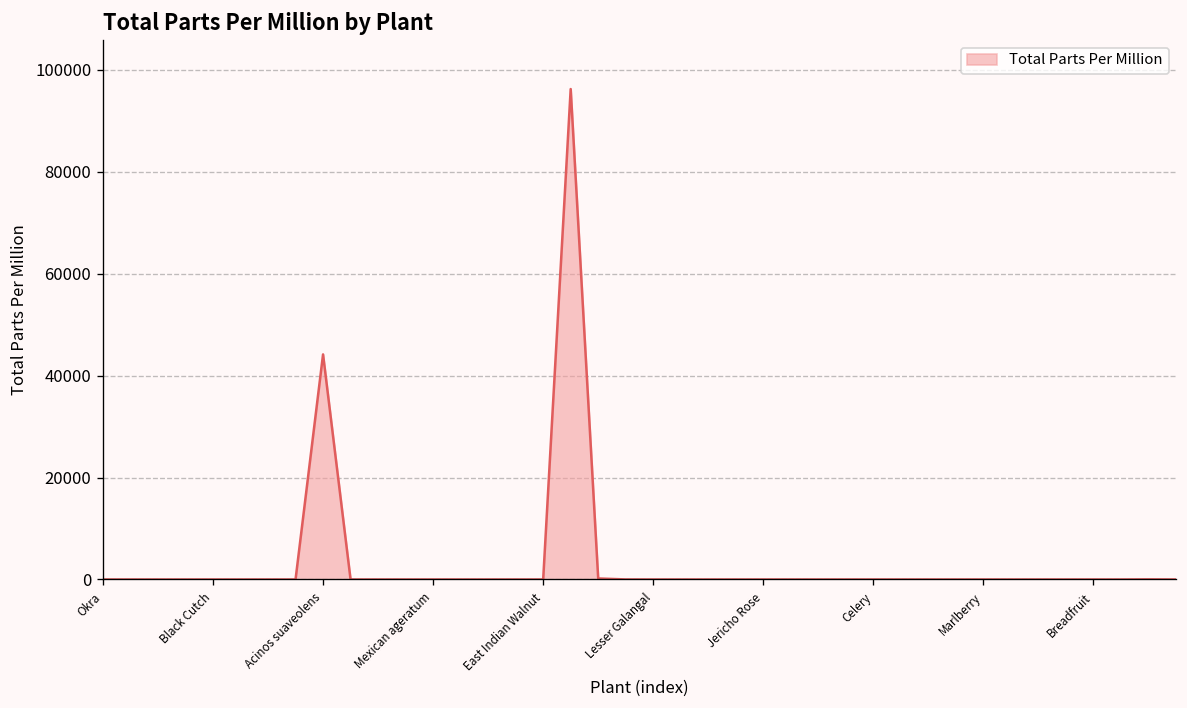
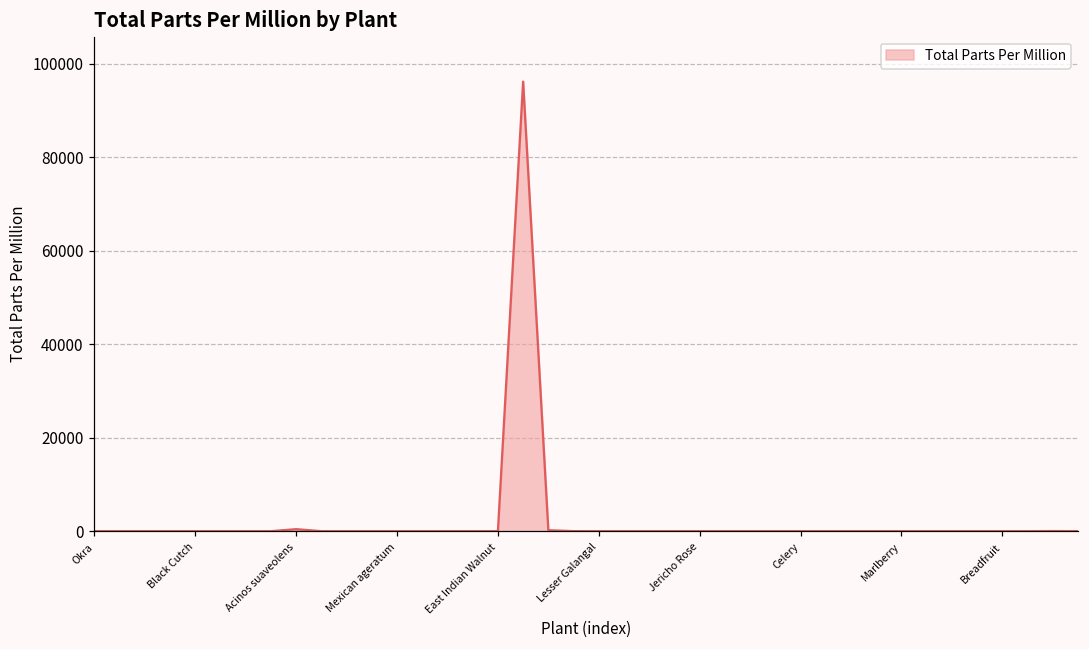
  {
    "Okra": 0,
    "Black Cutch": 0,
-   "Acinos suaveolens": 44000,
+   "Acinos suaveolens": 0,
    "Mexican ageratum": 0,
    "East Indian Walnut": 0,
    "Lesser Galangal": 0,
    "Jericho Rose": 0,
    "Celery": 0,
    "Marlberry": 0,
    "Breadfruit": 0
  }
